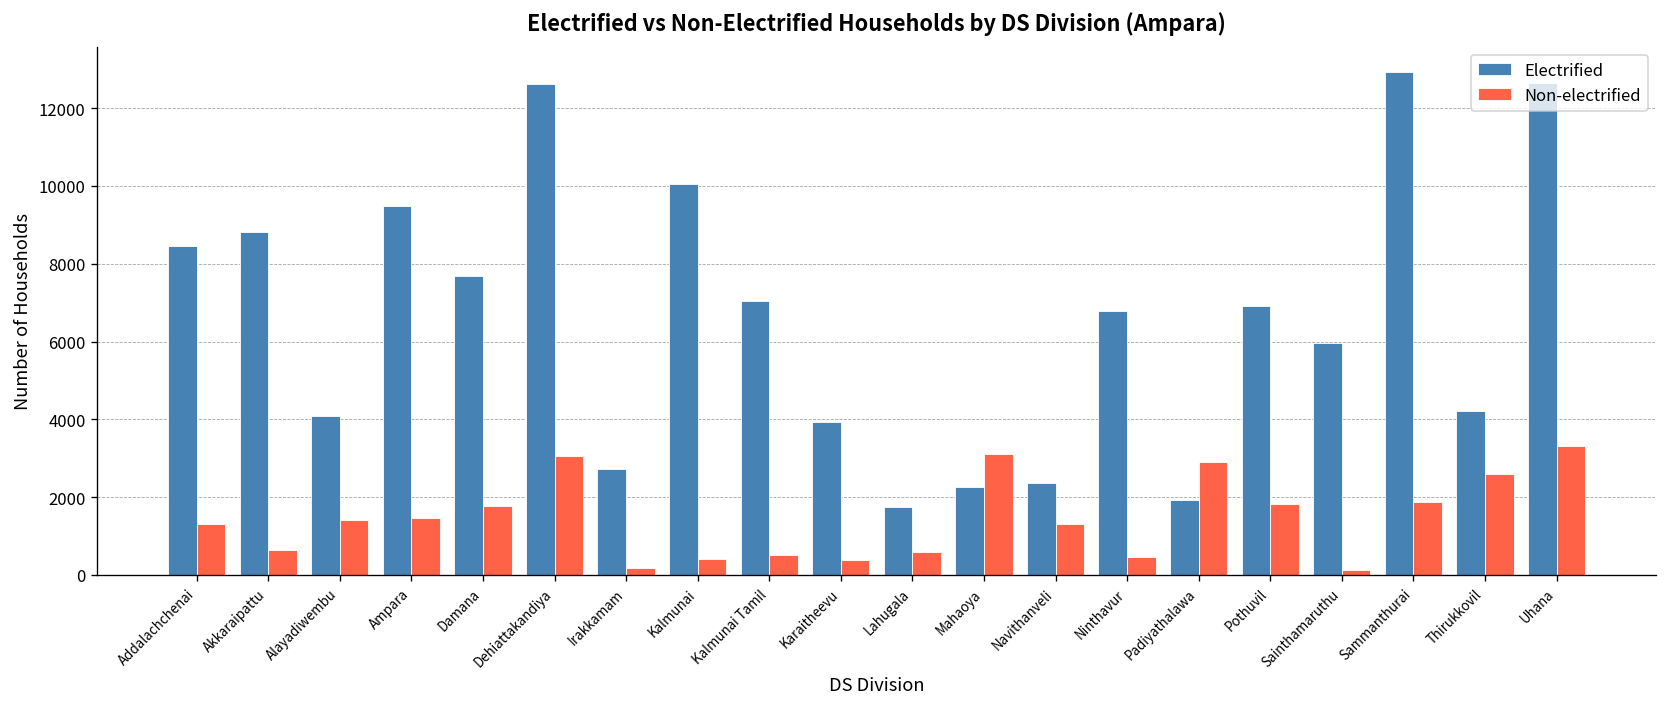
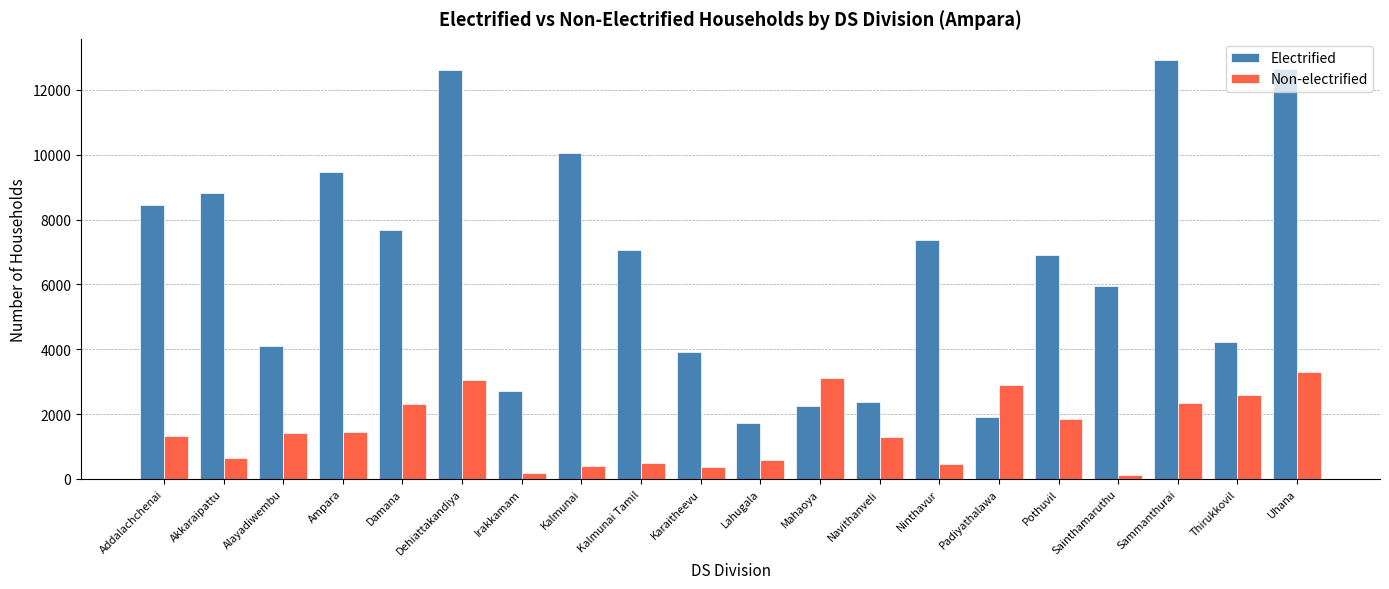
  {
    "Electrified": {
      "Addalachchenai": 8500,
      "Akkaraipattu": 8800,
      "Alayadiwembu": 4100,
      "Ampara": 9500,
      "Damana": 7700,
      "Dehiattakandiya": 12600,
      "Irakkamam": 2700,
      "Kalmunai": 10100,
      "Kalmunai Tamil": 7100,
      "Karaitheevu": 3900,
      "Lahugala": 1700,
      "Mahaoya": 2200,
      "Navithanveli": 2400,
-     "Ninthavur": 6800,
+     "Ninthavur": 7400,
      "Padiyathalawa": 1900,
      "Pothuvil": 6900,
      "Sainthamaruthu": 6000,
      "Sammanthurai": 12900,
      "Thirukkovil": 4200
    },
    "Non-electrified": {
      "Addalachchenai": 1300,
      "Akkaraipattu": 600,
      "Alayadiwembu": 1400,
      "Ampara": 1500,
-     "Damana": 1800,
+     "Damana": 2300,
      "Dehiattakandiya": 3100,
      "Irakkamam": 200,
      "Kalmunai": 400,
      "Kalmunai Tamil": 500,
      "Karaitheevu": 400,
      "Lahugala": 600,
      "Mahaoya": 3100,
      "Navithanveli": 1300,
      "Ninthavur": 500,
      "Padiyathalawa": 2900,
      "Pothuvil": 1800,
      "Sainthamaruthu": 100,
-     "Sammanthurai": 1900,
+     "Sammanthurai": 2300,
      "Thirukkovil": 2600,
      "Uhana": 3300
    }
  }
